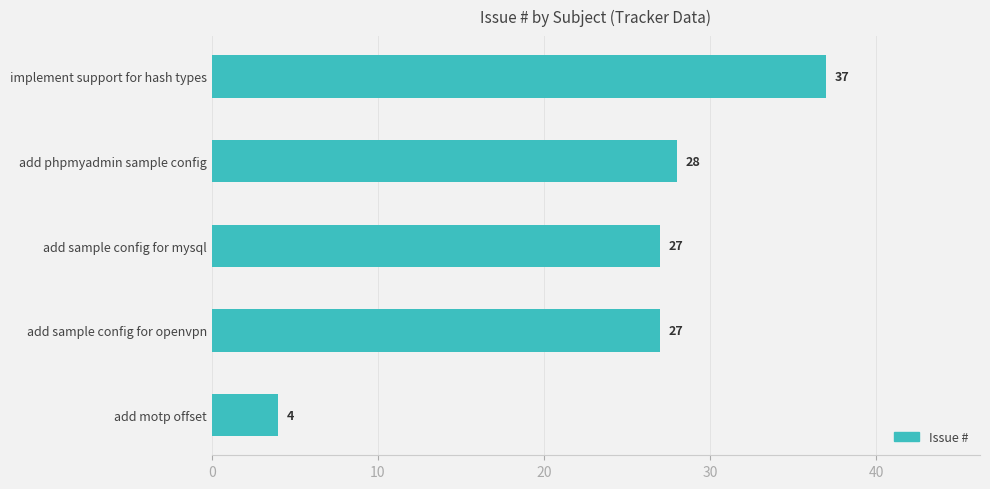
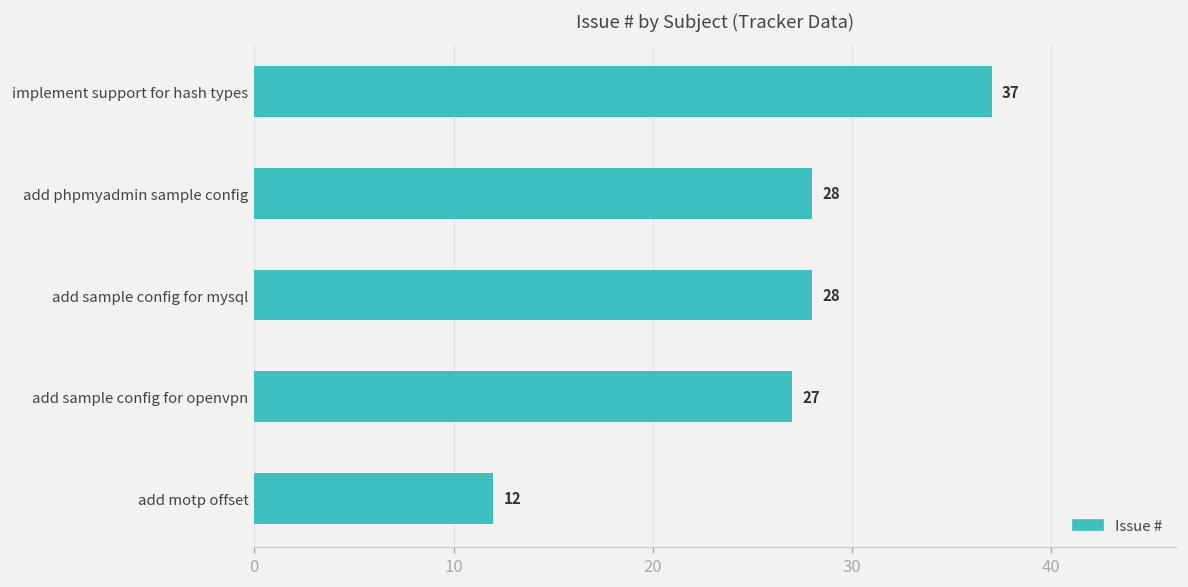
  {
    "implement support for hash types": 37,
    "add phpmyadmin sample config": 28,
-   "add sample config for mysql": 27,
+   "add sample config for mysql": 28,
    "add sample config for openvpn": 27,
-   "add motp offset": 4
+   "add motp offset": 12
  }
